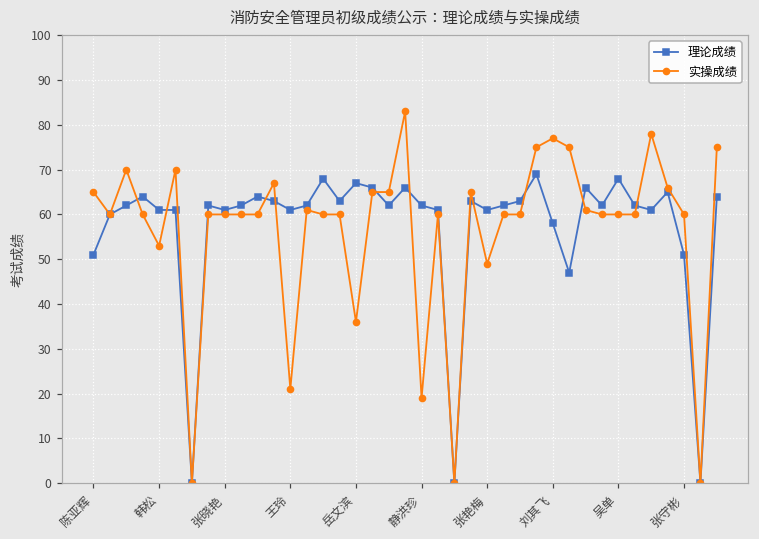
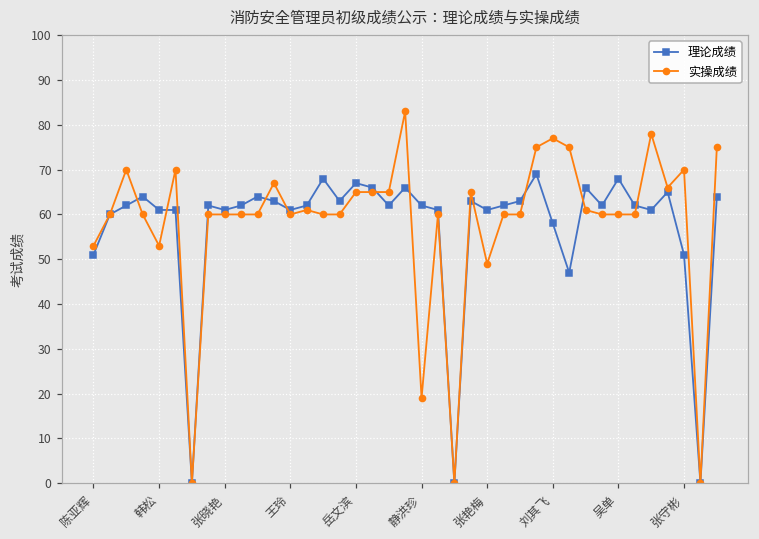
  {
    "理论成绩": {
      "陈亚辉": 51,
      "韩松": 61,
      "张晓艳": 61,
      "王玲": 61,
      "岳文滨": 67,
      "静洪珍": 62,
      "张艳梅": 61,
      "刘其飞": 58,
      "吴单": 68,
      "张守彬": 51
    },
    "实操成绩": {
-     "陈亚辉": 65,
+     "陈亚辉": 53,
      "韩松": 53,
      "张晓艳": 60,
-     "王玲": 21,
-     "岳文滨": 36,
+     "王玲": 60,
+     "岳文滨": 65,
      "静洪珍": 19,
      "张艳梅": 49,
      "刘其飞": 77,
      "吴单": 60,
-     "张守彬": 60
+     "张守彬": 70
    }
  }
